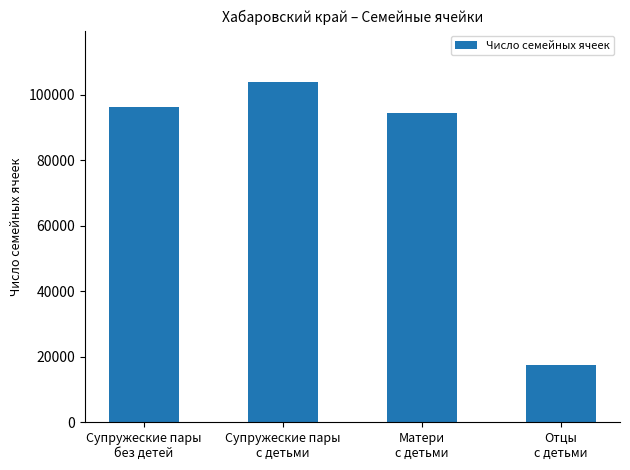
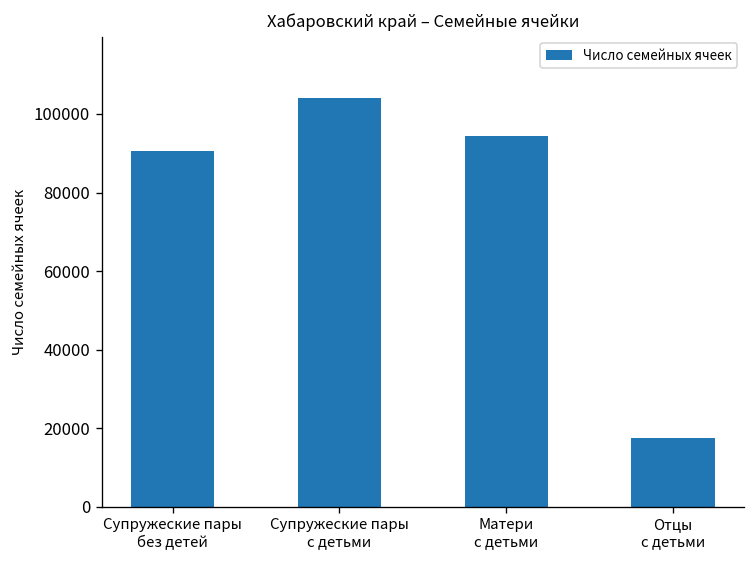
  {
-   "Супружеские пары без детей": 96000,
+   "Супружеские пары без детей": 91000,
    "Супружеские пары с детьми": 104000,
    "Матери с детьми": 94000,
    "Отцы с детьми": 17000
  }
